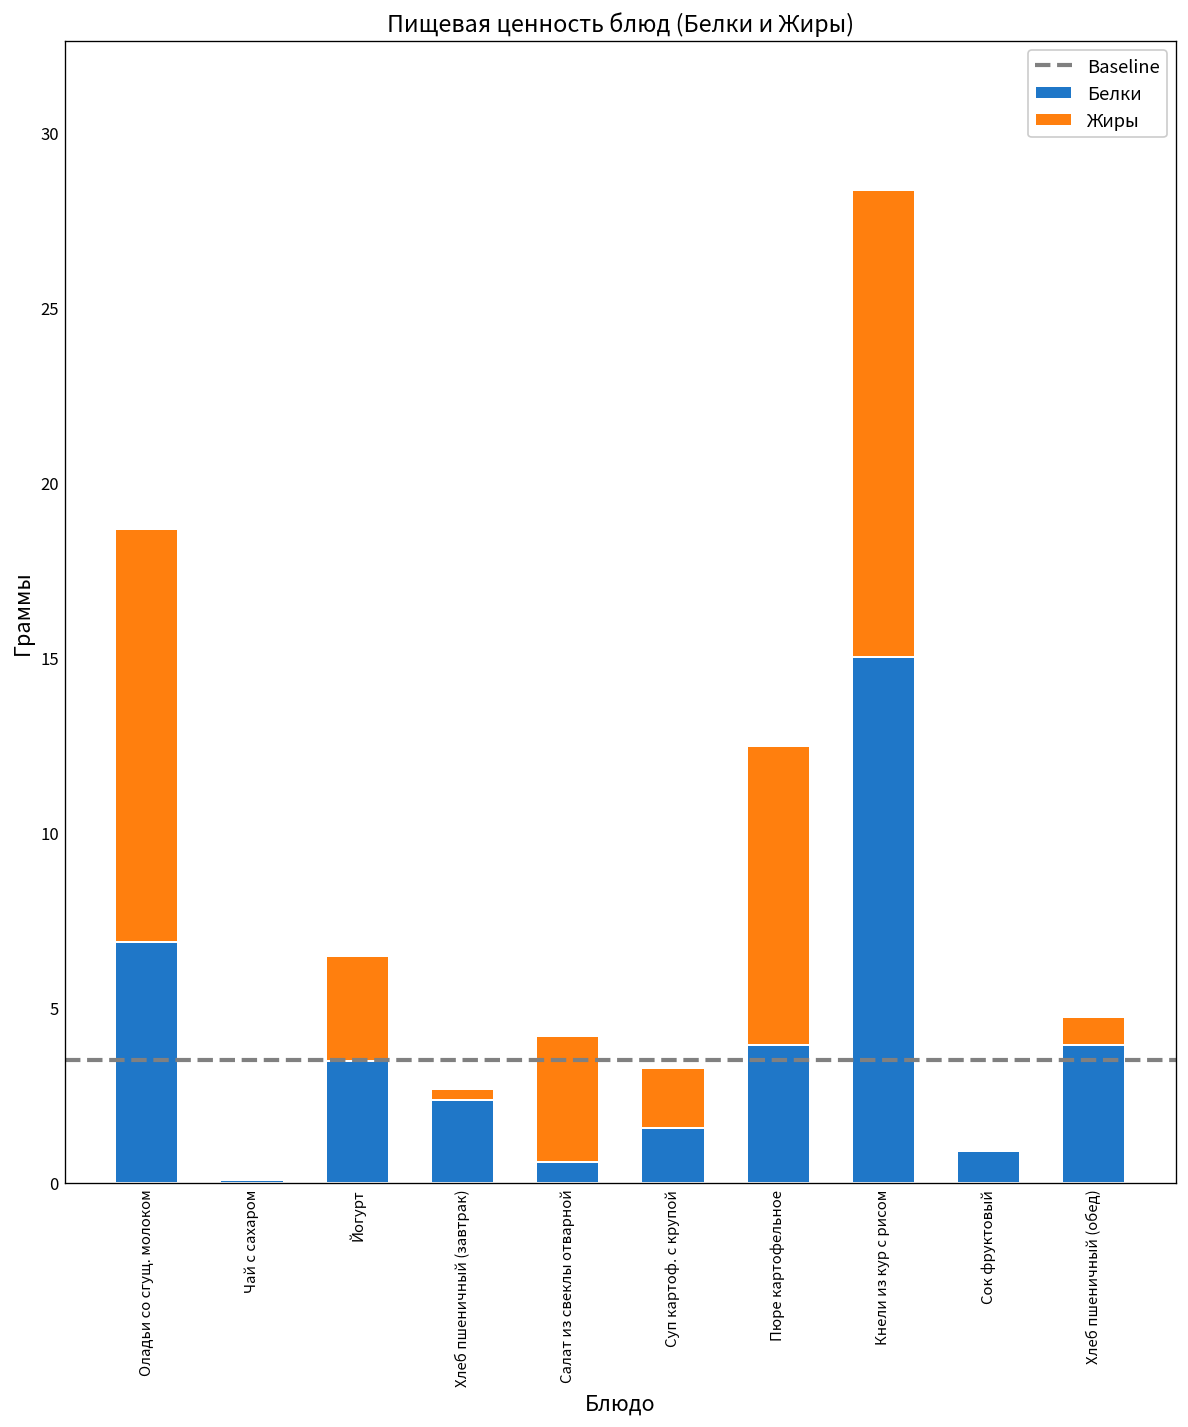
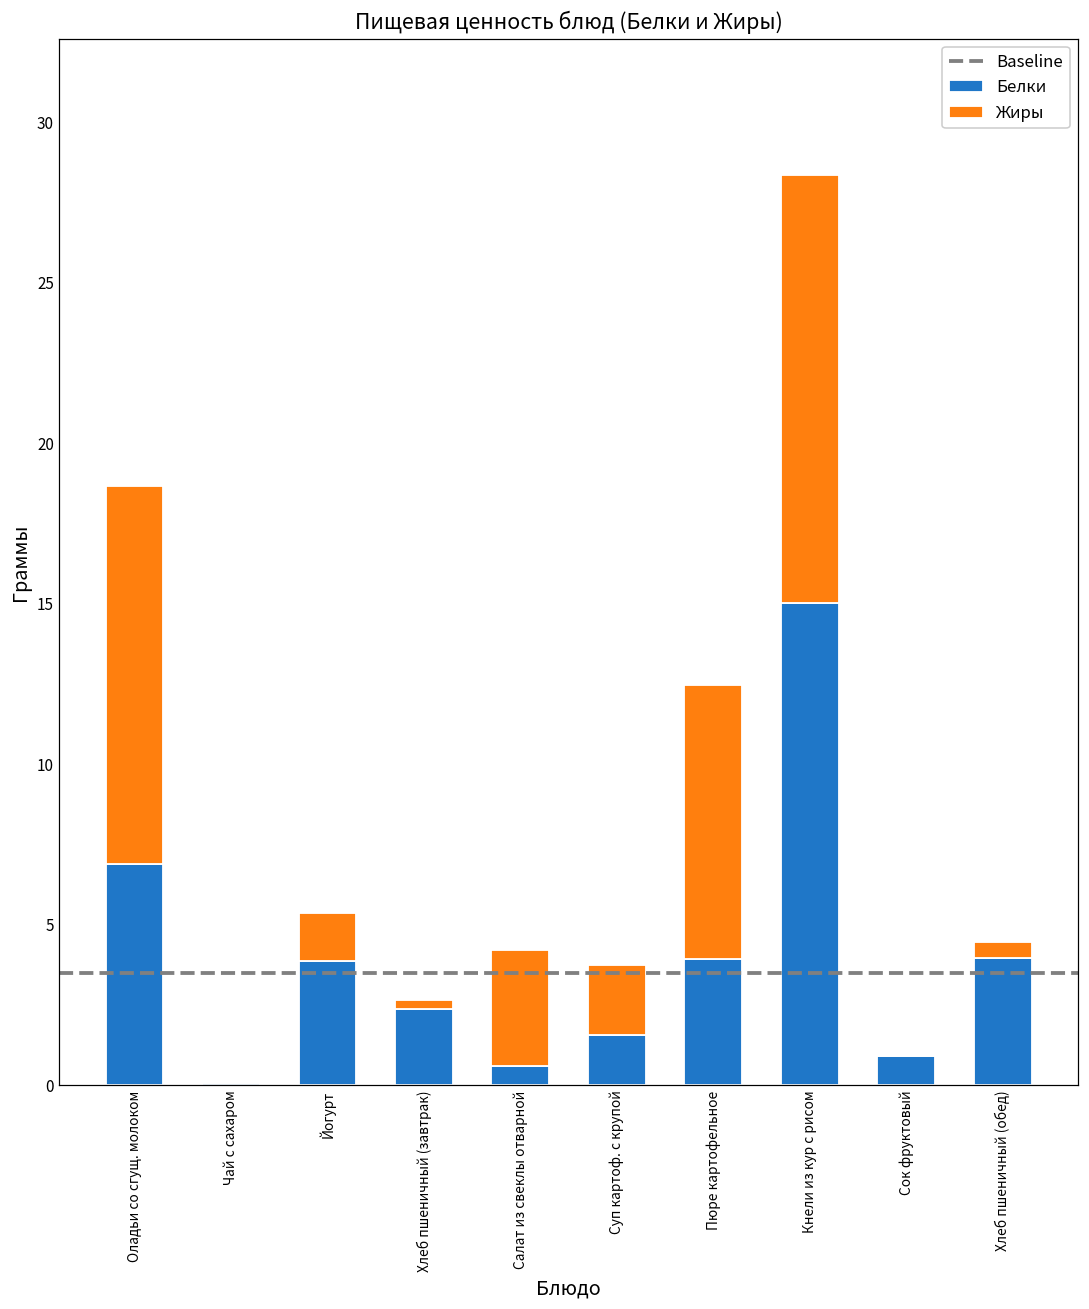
  {
    "Белки": {
      "Оладьи со сгущ. молоком": 6.9,
-     "Йогурт": 3.5,
+     "Йогурт": 3.9,
      "Хлеб пшеничный (завтрак)": 2.4,
      "Салат из свеклы отварной": 0.6,
      "Суп картоф. с крупой": 1.6,
      "Пюре картофельное": 3.9,
      "Кнели из кур с рисом": 15.0,
      "Сок фруктовый": 0.9,
      "Хлеб пшеничный (обед)": 4.0
    },
    "Жиры": {
      "Оладьи со сгущ. молоком": 11.8,
-     "Йогурт": 3.0,
+     "Йогурт": 1.5,
      "Хлеб пшеничный (завтрак)": 0.3,
      "Салат из свеклы отварной": 3.6,
-     "Суп картоф. с крупой": 1.7,
+     "Суп картоф. с крупой": 2.2,
      "Пюре картофельное": 8.5,
      "Кнели из кур с рисом": 13.3,
      "Сок фруктовый": 0.0,
-     "Хлеб пшеничный (обед)": 0.8
+     "Хлеб пшеничный (обед)": 0.5
    }
  }
